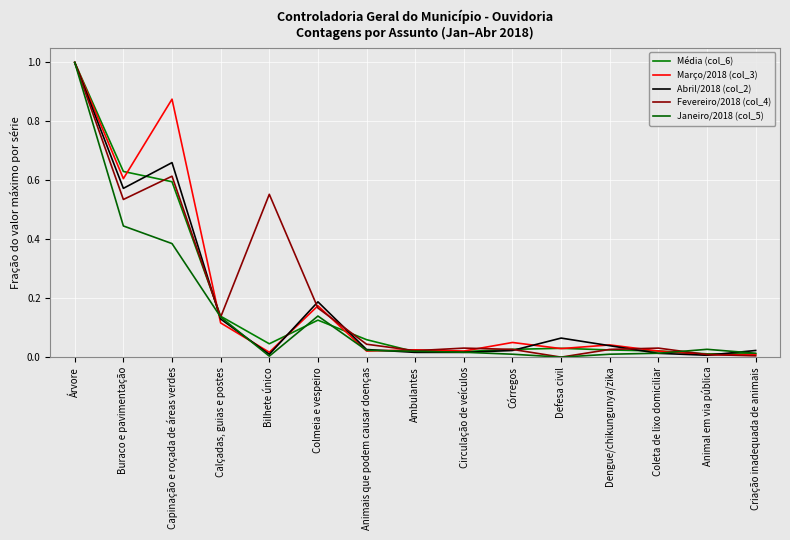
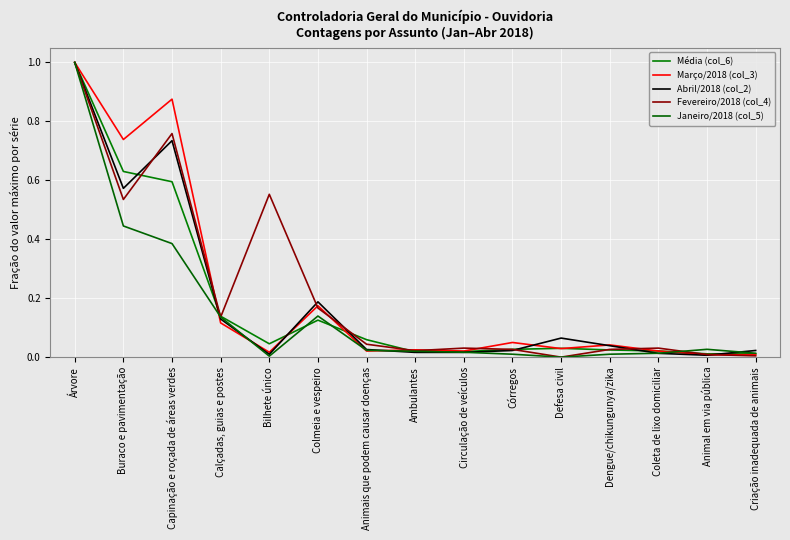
  {
    "Março/2018 (col_3)": {
-     "Buraco e pavimentação": 0.61,
+     "Buraco e pavimentação": 0.74,
      "Capinação e roçada de áreas verdes": 0.88,
      "Calçadas, guias e postes": 0.12,
      "Córregos": 0.05
    },
    "Abril/2018 (col_2)": {
      "Buraco e pavimentação": 0.57,
-     "Capinação e roçada de áreas verdes": 0.66,
+     "Capinação e roçada de áreas verdes": 0.73,
      "Colmeia e vespeiro": 0.19,
      "Defesa civil": 0.06,
      "Criação inadequada de animais": 0.02
    },
    "Fevereiro/2018 (col_4)": {
      "Buraco e pavimentação": 0.54,
-     "Capinação e roçada de áreas verdes": 0.61,
+     "Capinação e roçada de áreas verdes": 0.76,
      "Bilhete único": 0.55,
      "Animais que podem causar doenças": 0.04,
      "Circulação de veículos": 0.03,
      "Coleta de lixo domiciliar": 0.03
    }
  }
